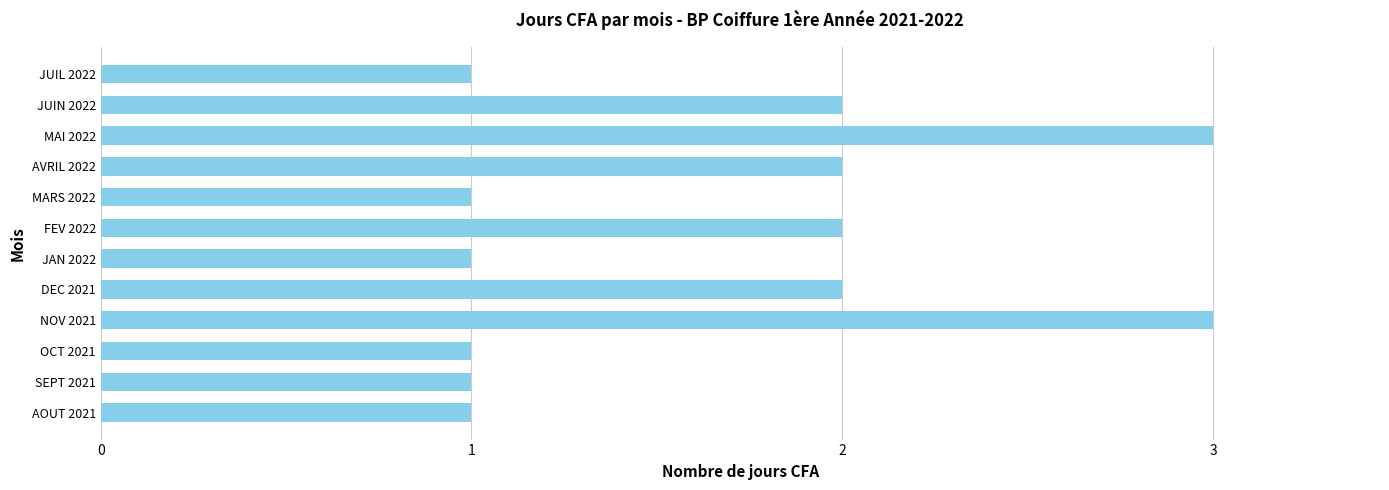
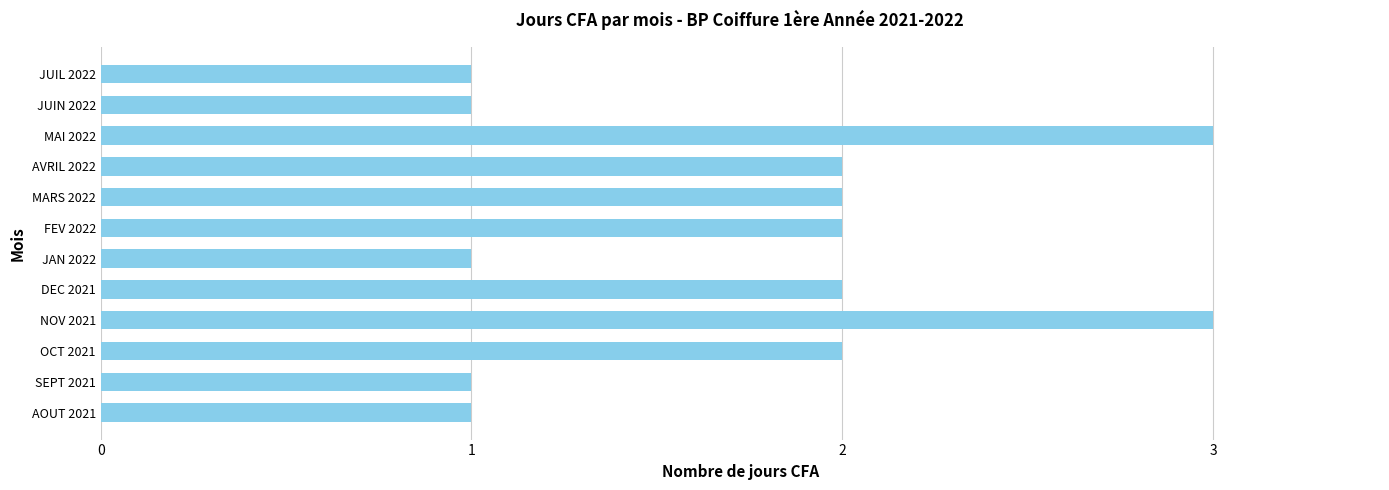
  {
    "JUIL 2022": 1,
-   "JUIN 2022": 2,
+   "JUIN 2022": 1,
    "MAI 2022": 3,
    "AVRIL 2022": 2,
-   "MARS 2022": 1,
+   "MARS 2022": 2,
    "FEV 2022": 2,
    "JAN 2022": 1,
    "DEC 2021": 2,
    "NOV 2021": 3,
-   "OCT 2021": 1,
+   "OCT 2021": 2,
    "SEPT 2021": 1,
    "AOUT 2021": 1
  }
